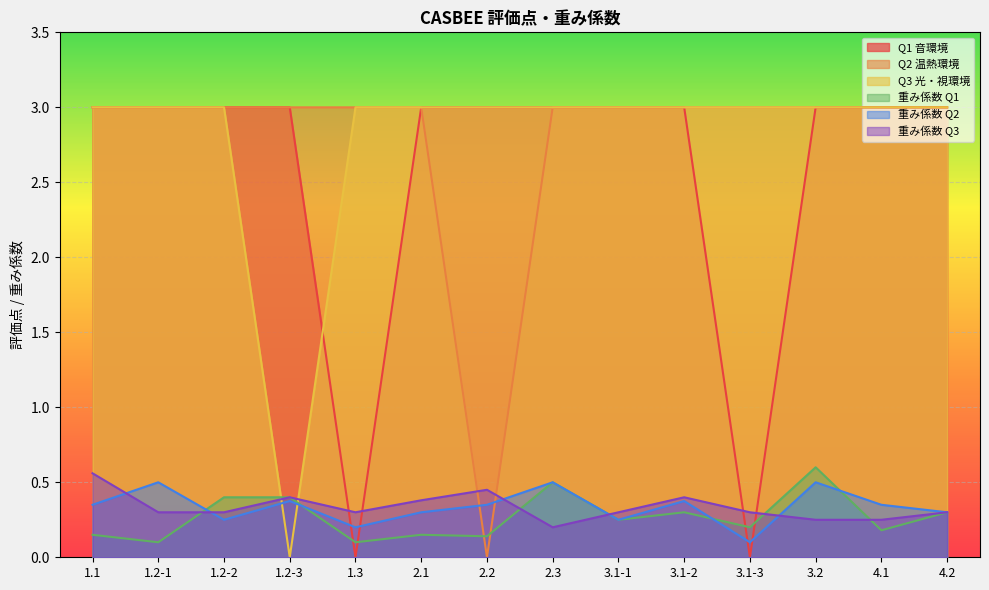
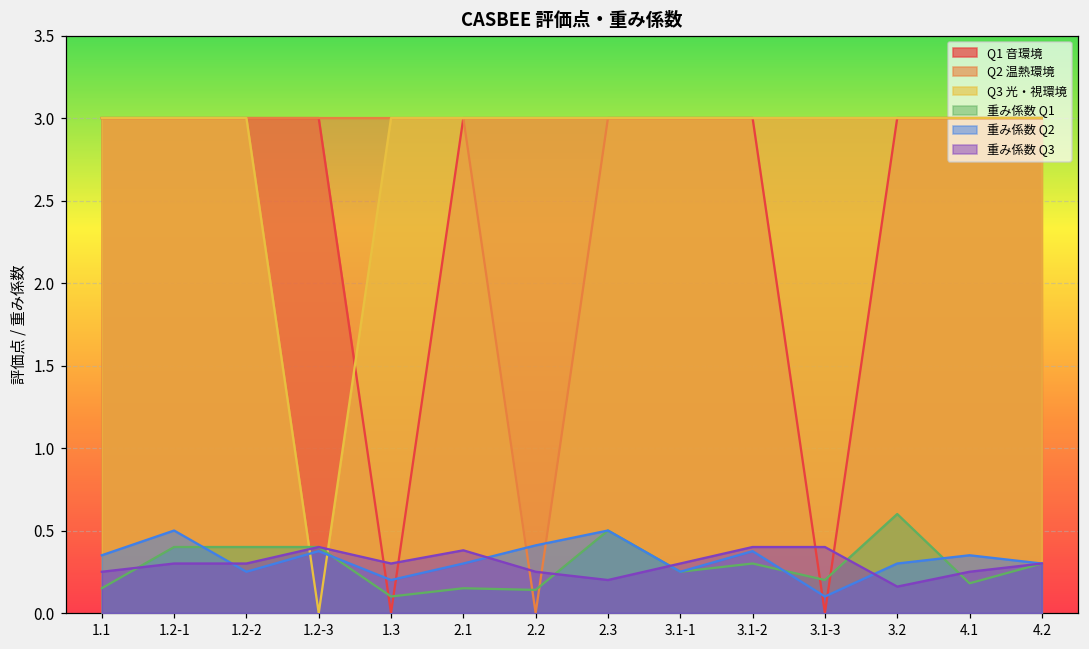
  {
    "Q1 音環境": {
      "1.3": 0.00,
      "3.1-3": 0.00
    },
    "重み係数 Q1": {
      "1.1": 0.15,
-     "1.2-1": 0.1,
+     "1.2-1": 0.4,
      "1.2-2": 0.4,
      "1.3": 0.1,
      "2.1": 0.15,
      "2.2": 0.14,
      "3.1-2": 0.3,
      "3.1-3": 0.2,
      "3.2": 0.6,
      "4.1": 0.18
    },
    "重み係数 Q2": {
      "1.1": 0.35,
      "1.2-1": 0.50,
      "1.2-2": 0.25,
      "1.2-3": 0.38,
      "1.3": 0.20,
      "2.1": 0.30,
-     "2.2": 0.35,
+     "2.2": 0.41,
      "3.1-2": 0.38,
      "3.1-3": 0.10,
-     "3.2": 0.5,
+     "3.2": 0.3,
      "4.1": 0.35
    },
    "重み係数 Q3": {
-     "1.1": 0.56,
+     "1.1": 0.25,
      "1.2-1": 0.30,
      "1.2-2": 0.30,
      "1.3": 0.30,
      "2.1": 0.38,
-     "2.2": 0.45,
+     "2.2": 0.25,
      "2.3": 0.20,
      "3.1-1": 0.30,
      "3.1-2": 0.40,
-     "3.1-3": 0.3,
-     "3.2": 0.25,
+     "3.1-3": 0.4,
+     "3.2": 0.16,
      "4.1": 0.25
    }
  }
